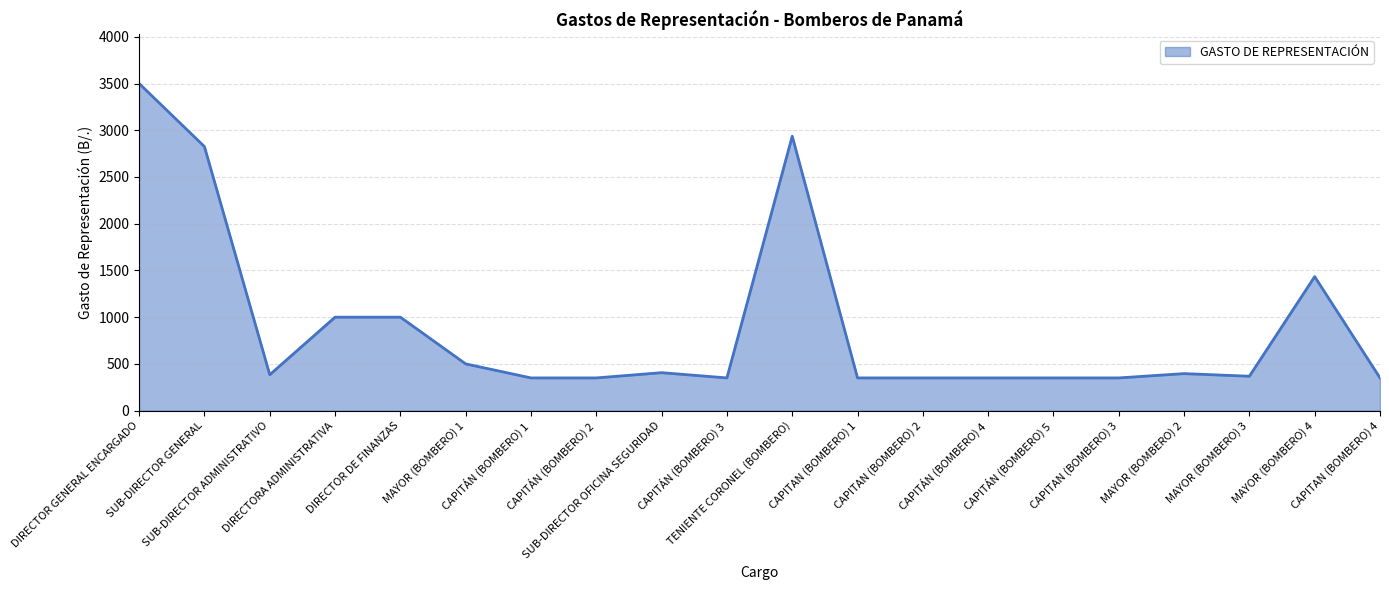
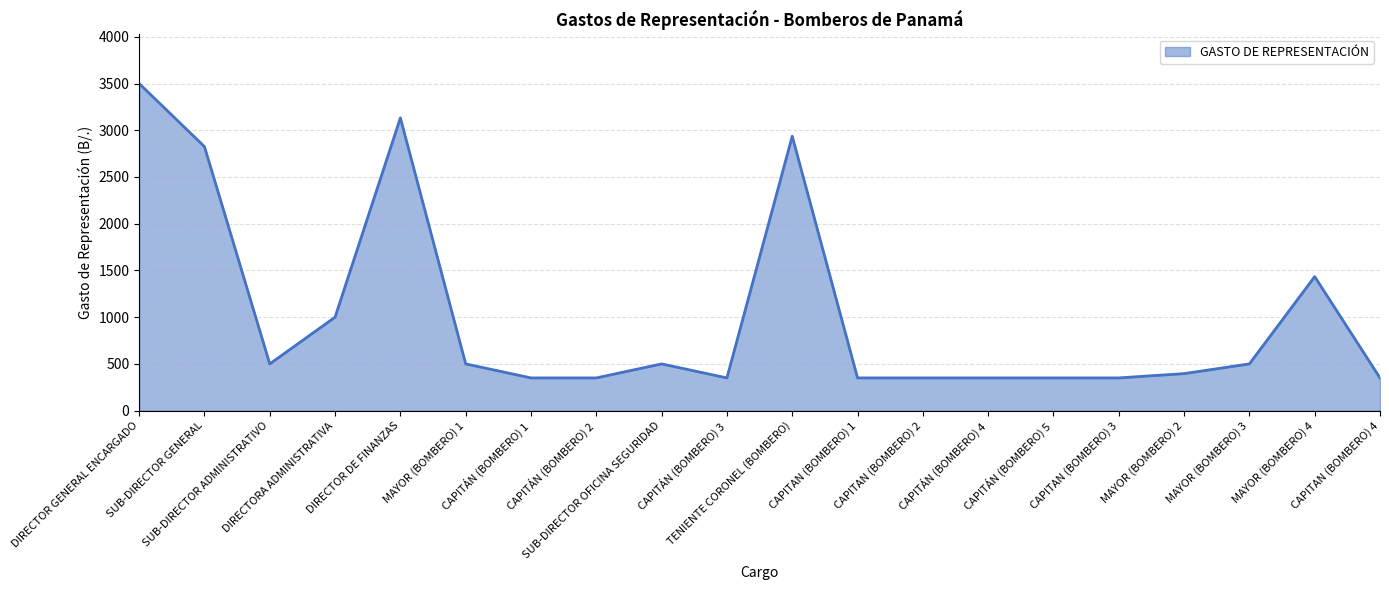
  {
    "DIRECTOR GENERAL ENCARGADO": 3500,
    "SUB-DIRECTOR GENERAL": 2800,
-   "SUB-DIRECTOR ADMINISTRATIVO": 400,
+   "SUB-DIRECTOR ADMINISTRATIVO": 500,
    "DIRECTORA ADMINISTRATIVA": 1000,
-   "DIRECTOR DE FINANZAS": 1000,
+   "DIRECTOR DE FINANZAS": 3100,
    "MAYOR (BOMBERO) 1": 500,
    "CAPITÁN (BOMBERO) 1": 400,
    "CAPITÁN (BOMBERO) 2": 400,
-   "SUB-DIRECTOR OFICINA SEGURIDAD": 400,
+   "SUB-DIRECTOR OFICINA SEGURIDAD": 500,
    "CAPITÁN (BOMBERO) 3": 400,
    "TENIENTE CORONEL (BOMBERO)": 2900,
    "CAPITAN (BOMBERO) 1": 400,
    "CAPITAN (BOMBERO) 2": 400,
    "CAPITÁN (BOMBERO) 4": 400,
    "CAPITÁN (BOMBERO) 5": 400,
    "CAPITAN (BOMBERO) 3": 400,
    "MAYOR (BOMBERO) 2": 400,
-   "MAYOR (BOMBERO) 3": 400,
+   "MAYOR (BOMBERO) 3": 500,
    "MAYOR (BOMBERO) 4": 1400,
    "CAPITAN (BOMBERO) 4": 400
  }
